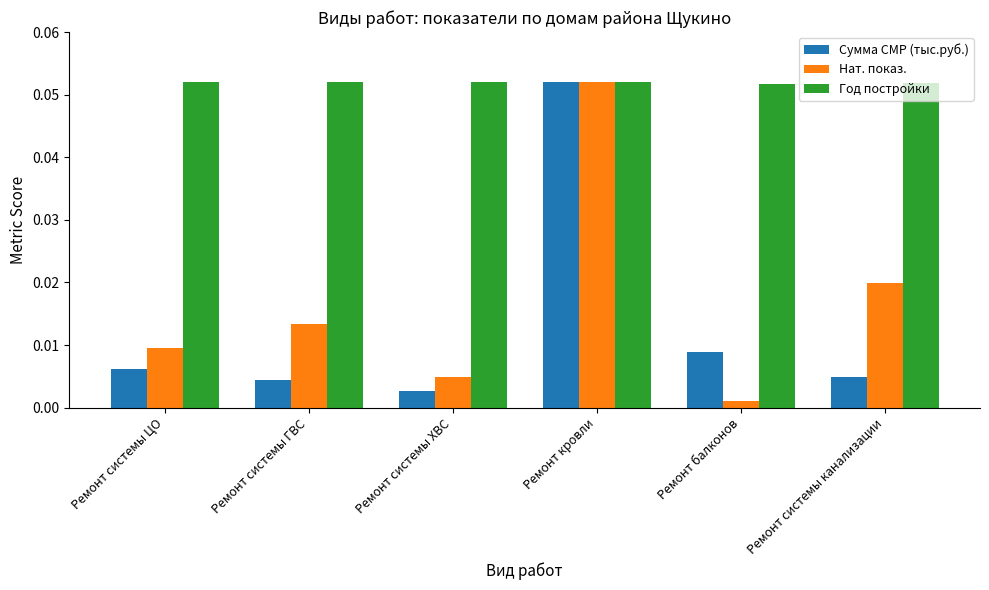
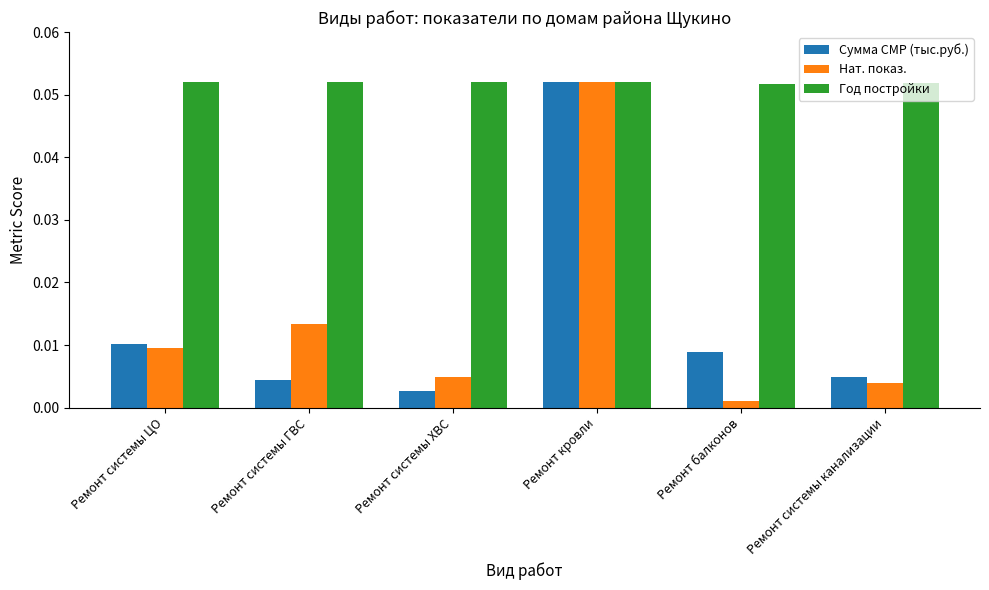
  {
    "Сумма СМР (тыс.руб.)": {
-     "Ремонт системы ЦО": 0.006,
+     "Ремонт системы ЦО": 0.010,
      "Ремонт системы ГВС": 0.004,
      "Ремонт системы ХВС": 0.003,
      "Ремонт кровли": 0.052,
      "Ремонт балконов": 0.009,
      "Ремонт системы канализации": 0.005
    },
    "Нат. показ.": {
      "Ремонт системы ЦО": 0.010,
      "Ремонт системы ГВС": 0.013,
      "Ремонт системы ХВС": 0.005,
      "Ремонт кровли": 0.052,
      "Ремонт балконов": 0.001,
-     "Ремонт системы канализации": 0.020
+     "Ремонт системы канализации": 0.004
    },
    "Год постройки": {
      "Ремонт системы ЦО": 0.052,
      "Ремонт системы ГВС": 0.052,
      "Ремонт системы ХВС": 0.052,
      "Ремонт кровли": 0.052,
      "Ремонт балконов": 0.052
    }
  }
